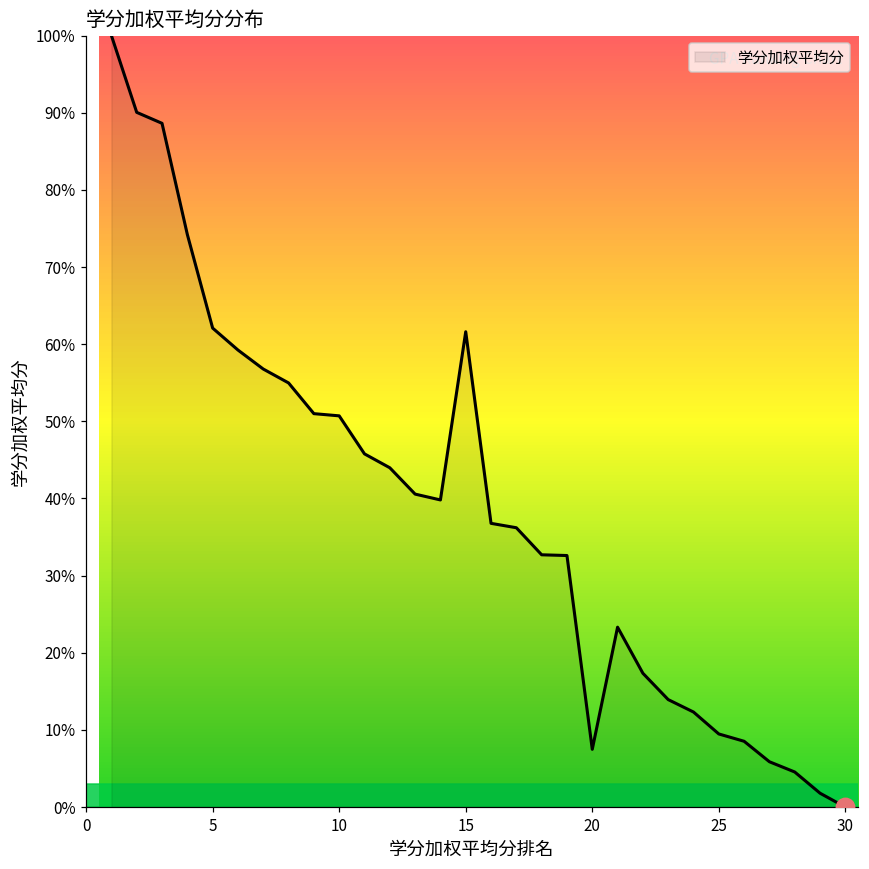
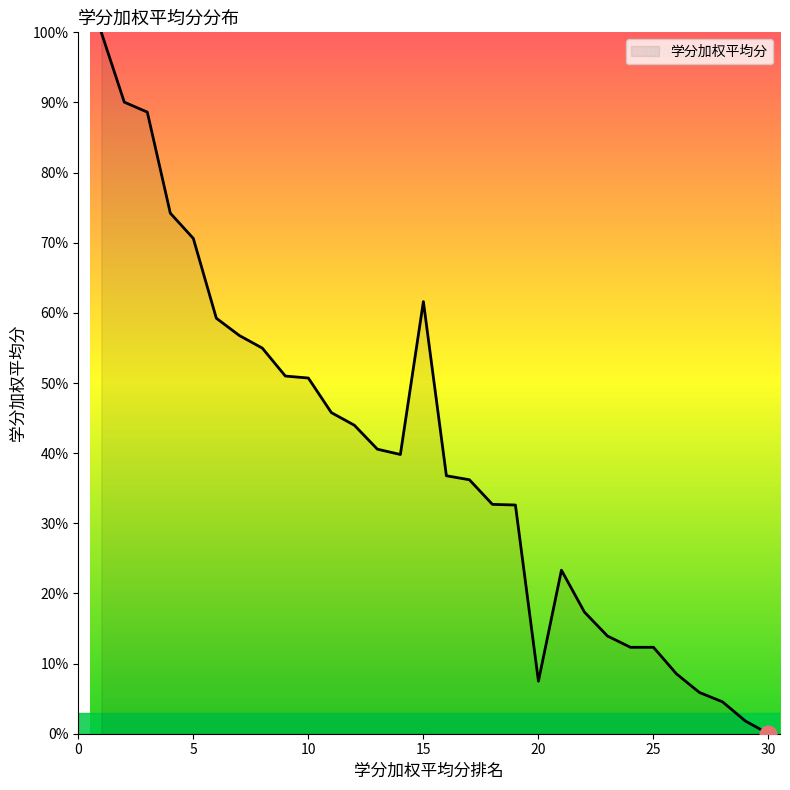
  {
    "学分加权平均分": {
-     "5": "62%",
+     "5": "71%",
      "10": "51%",
      "15": "62%",
      "20": "7%",
-     "25": "9%"
+     "25": "12%"
    }
  }
